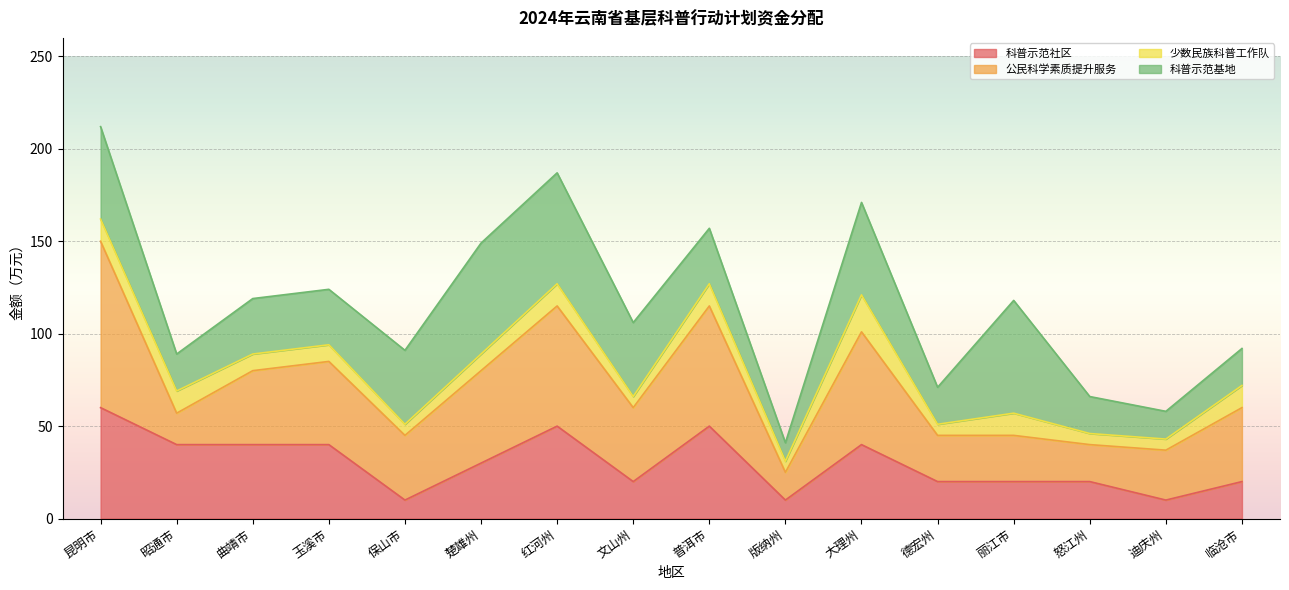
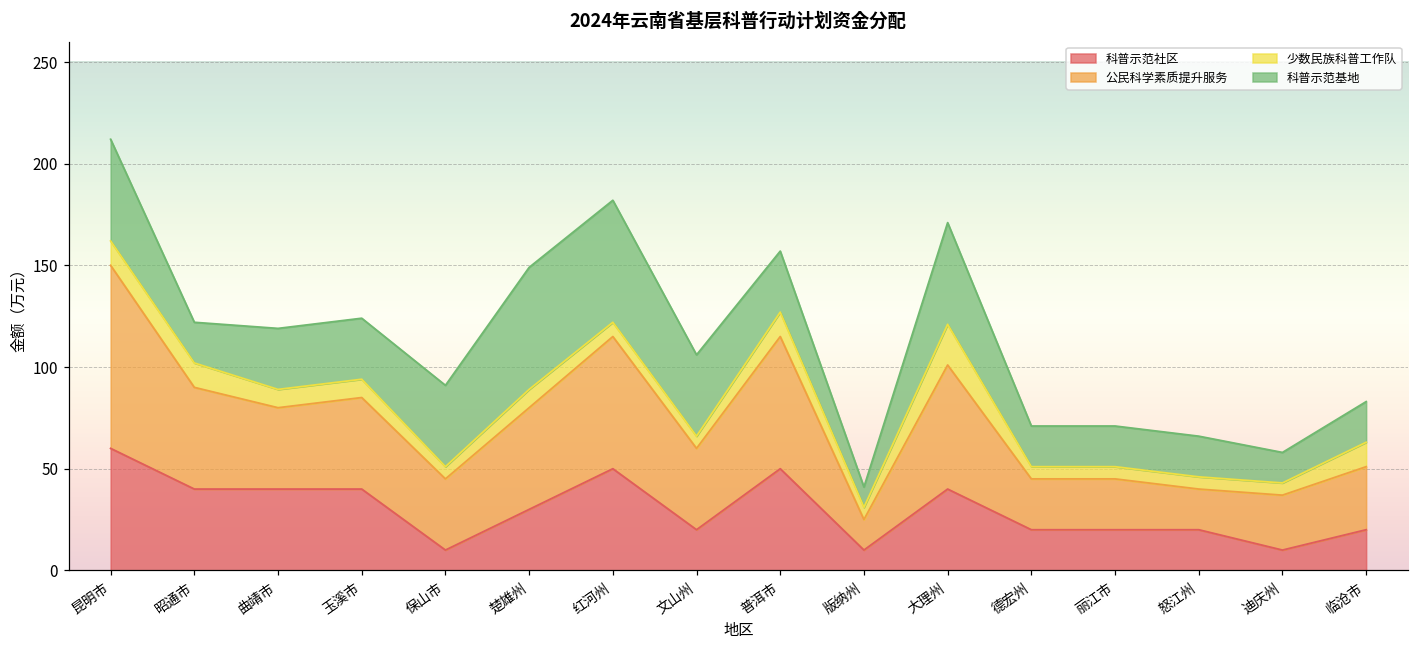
  {
    "科普示范社区": {
      "昆明市": 60,
      "昭通市": 40,
      "曲靖市": 40,
      "玉溪市": 40,
      "保山市": 10,
      "楚雄州": 30,
      "红河州": 50,
      "文山州": 20,
      "普洱市": 50,
      "版纳州": 10,
      "大理州": 40,
      "德宏州": 20,
      "丽江市": 20,
      "怒江州": 20,
      "迪庆州": 10,
      "临沧市": 20
    },
    "公民科学素质提升服务": {
      "昆明市": 90,
-     "昭通市": 17,
+     "昭通市": 50,
      "曲靖市": 40,
      "玉溪市": 45,
      "保山市": 35,
      "楚雄州": 50,
      "红河州": 65,
      "文山州": 40,
      "普洱市": 65,
      "版纳州": 15,
      "大理州": 61,
      "德宏州": 25,
      "丽江市": 25,
      "怒江州": 20,
      "迪庆州": 27,
-     "临沧市": 40
+     "临沧市": 31
    },
    "少数民族科普工作队": {
      "昆明市": 12,
      "昭通市": 12,
      "曲靖市": 9,
      "玉溪市": 9,
      "保山市": 6,
      "楚雄州": 9,
-     "红河州": 12,
+     "红河州": 7,
      "文山州": 6,
      "普洱市": 12,
      "版纳州": 6,
      "大理州": 20,
      "德宏州": 6,
-     "丽江市": 12,
+     "丽江市": 6,
      "怒江州": 6,
      "迪庆州": 6,
      "临沧市": 12
    },
    "科普示范基地": {
      "昆明市": 50,
      "昭通市": 20,
      "曲靖市": 30,
      "玉溪市": 30,
      "保山市": 40,
      "楚雄州": 60,
      "红河州": 60,
      "文山州": 40,
      "普洱市": 30,
      "版纳州": 10,
      "大理州": 50,
      "德宏州": 20,
-     "丽江市": 61,
+     "丽江市": 20,
      "怒江州": 20,
      "迪庆州": 15,
      "临沧市": 20
    }
  }
